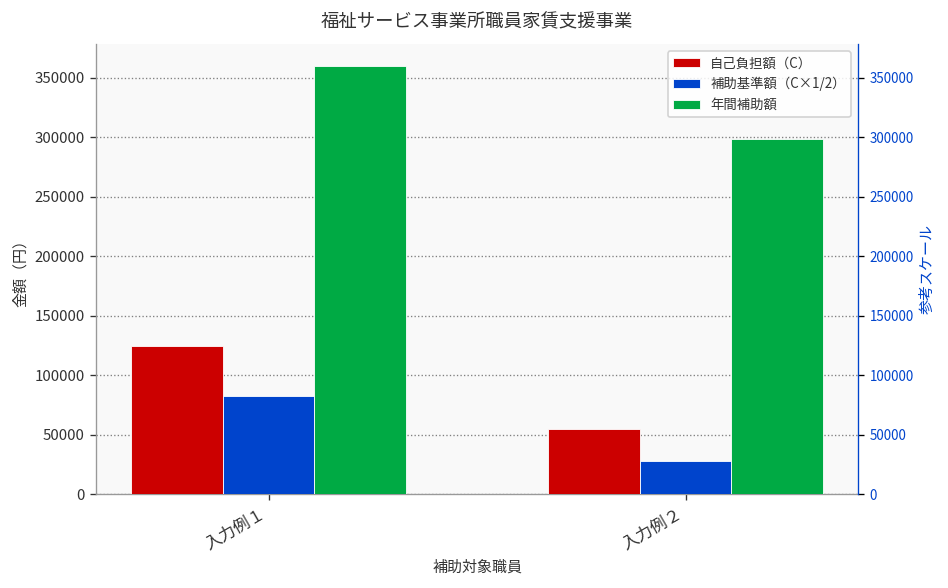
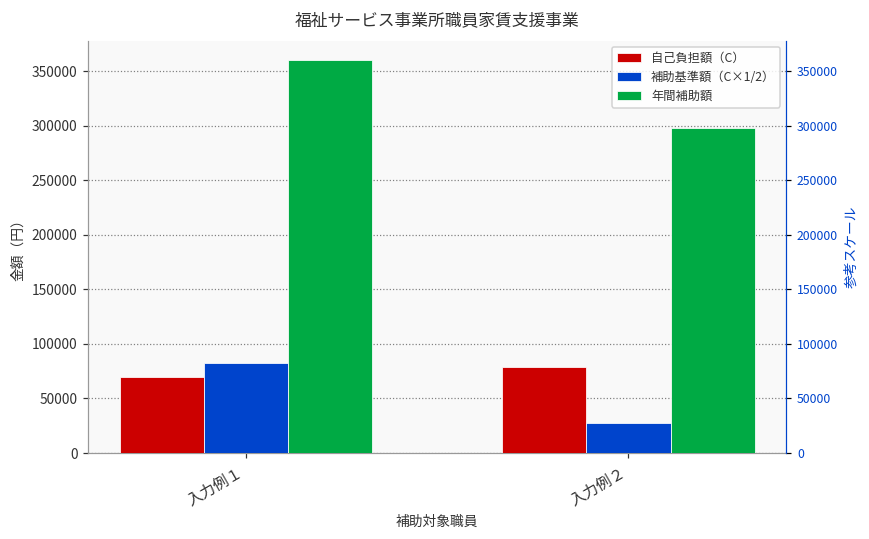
  {
    "自己負担額（C）": {
-     "入力例１": 120000,
-     "入力例２": 60000
+     "入力例１": 70000,
+     "入力例２": 80000
    },
    "補助基準額（C×1/2）": {
      "入力例１": 80000,
      "入力例２": 30000
    },
    "年間補助額": {
      "入力例１": 360000,
      "入力例２": 300000
    }
  }
